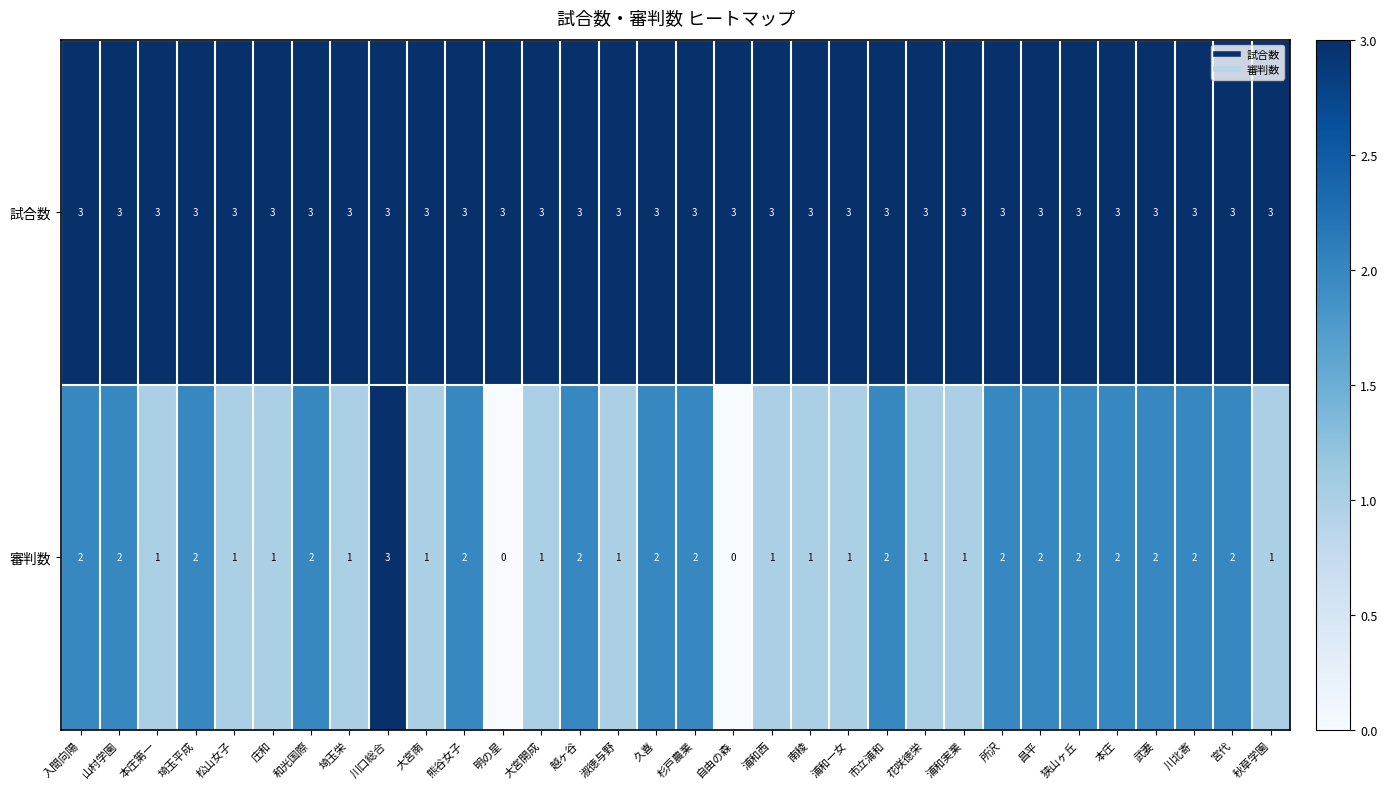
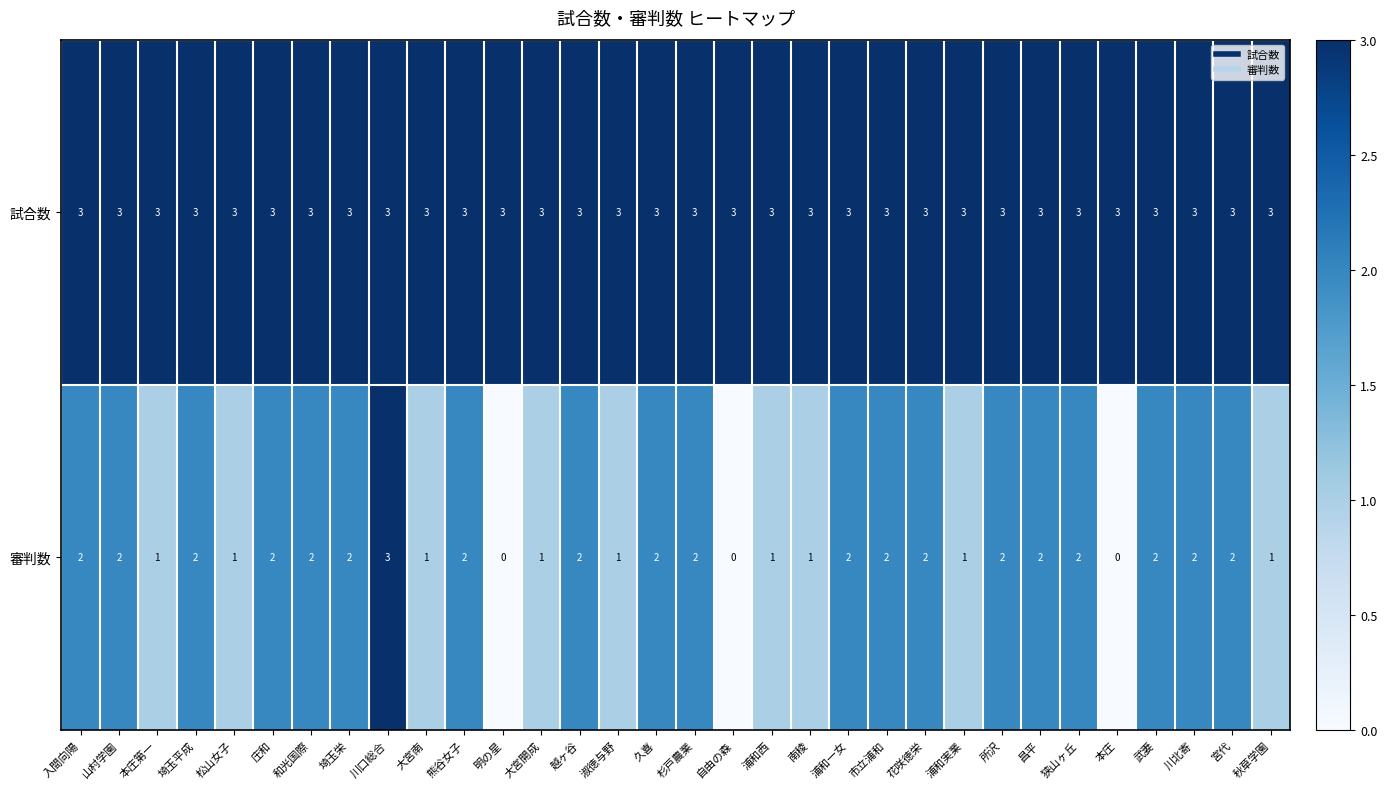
  {
    "試合数": {
      "入間向陽": 3,
      "山村学園": 3,
      "本庄第一": 3,
      "埼玉平成": 3,
      "松山女子": 3,
      "庄和": 3,
      "和光国際": 3,
      "埼玉栄": 3,
      "川口総合": 3,
      "大宮南": 3,
      "熊谷女子": 3,
      "明の星": 3,
      "大宮開成": 3,
      "越ヶ谷": 3,
      "淑徳与野": 3,
      "久喜": 3,
      "杉戸農業": 3,
      "自由の森": 3,
      "浦和西": 3,
      "南稜": 3,
      "浦和一女": 3,
      "市立浦和": 3,
      "花咲徳栄": 3,
      "浦和実業": 3,
      "所沢": 3,
      "昌平": 3,
      "狭山ヶ丘": 3,
      "本庄": 3,
      "武妻": 3,
      "川北寄": 3,
      "宮代": 3,
      "秋草学園": 3
    },
    "審判数": {
      "入間向陽": 2,
      "山村学園": 2,
      "本庄第一": 1,
      "埼玉平成": 2,
      "松山女子": 1,
-     "庄和": 1,
+     "庄和": 2,
      "和光国際": 2,
-     "埼玉栄": 1,
+     "埼玉栄": 2,
      "川口総合": 3,
      "大宮南": 1,
      "熊谷女子": 2,
      "明の星": 0,
      "大宮開成": 1,
      "越ヶ谷": 2,
      "淑徳与野": 1,
      "久喜": 2,
      "杉戸農業": 2,
      "自由の森": 0,
      "浦和西": 1,
      "南稜": 1,
-     "浦和一女": 1,
+     "浦和一女": 2,
      "市立浦和": 2,
-     "花咲徳栄": 1,
+     "花咲徳栄": 2,
      "浦和実業": 1,
      "所沢": 2,
      "昌平": 2,
      "狭山ヶ丘": 2,
-     "本庄": 2,
+     "本庄": 0,
      "武妻": 2,
      "川北寄": 2,
      "宮代": 2,
      "秋草学園": 1
    }
  }
